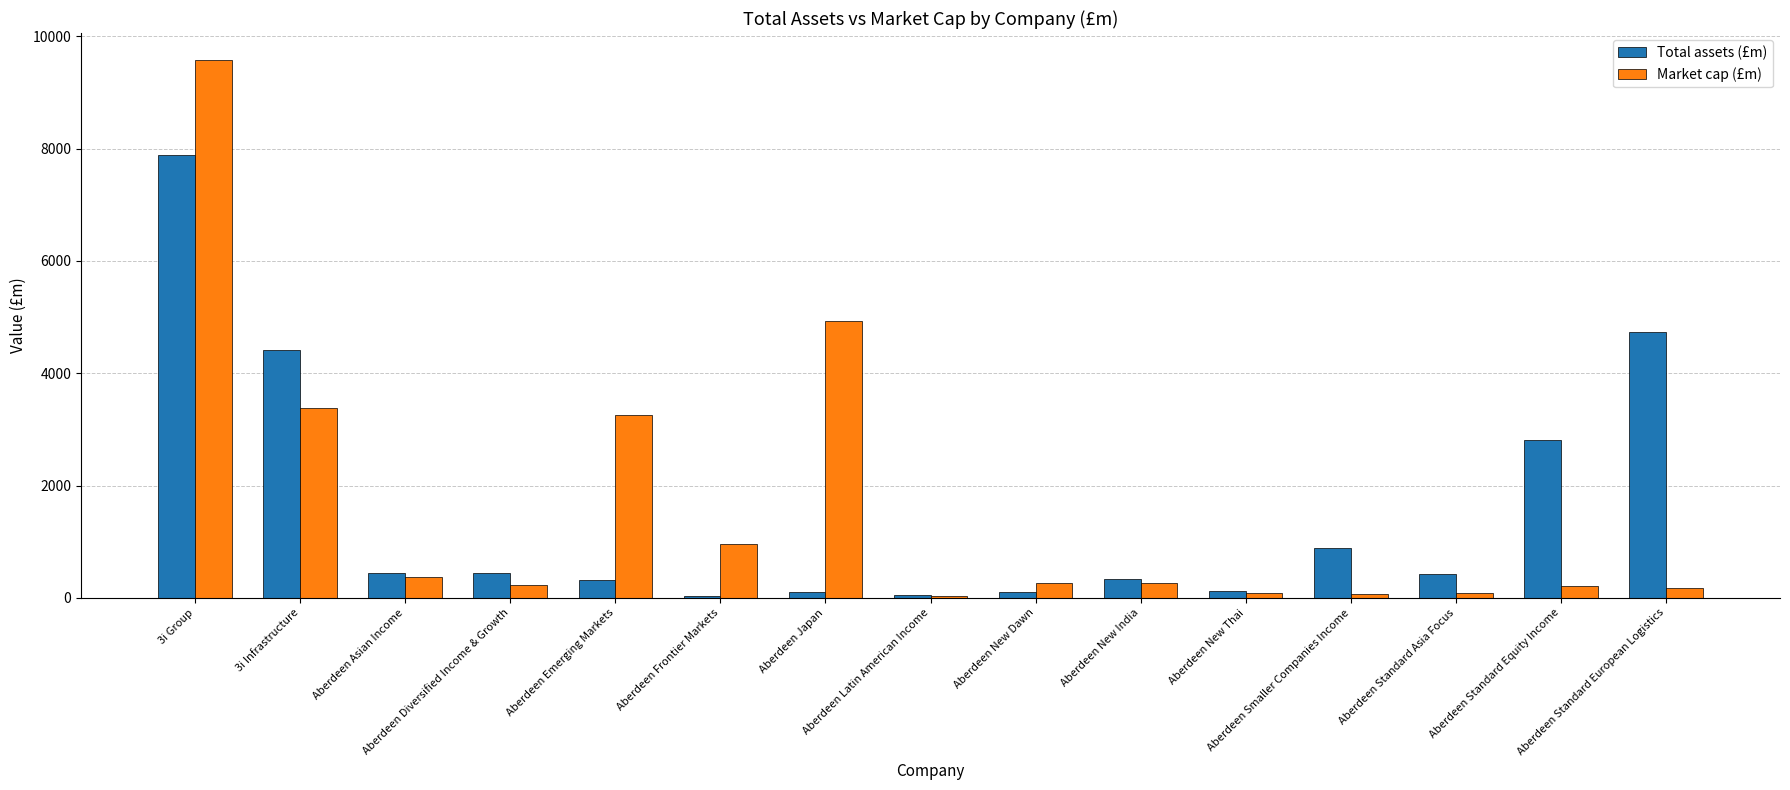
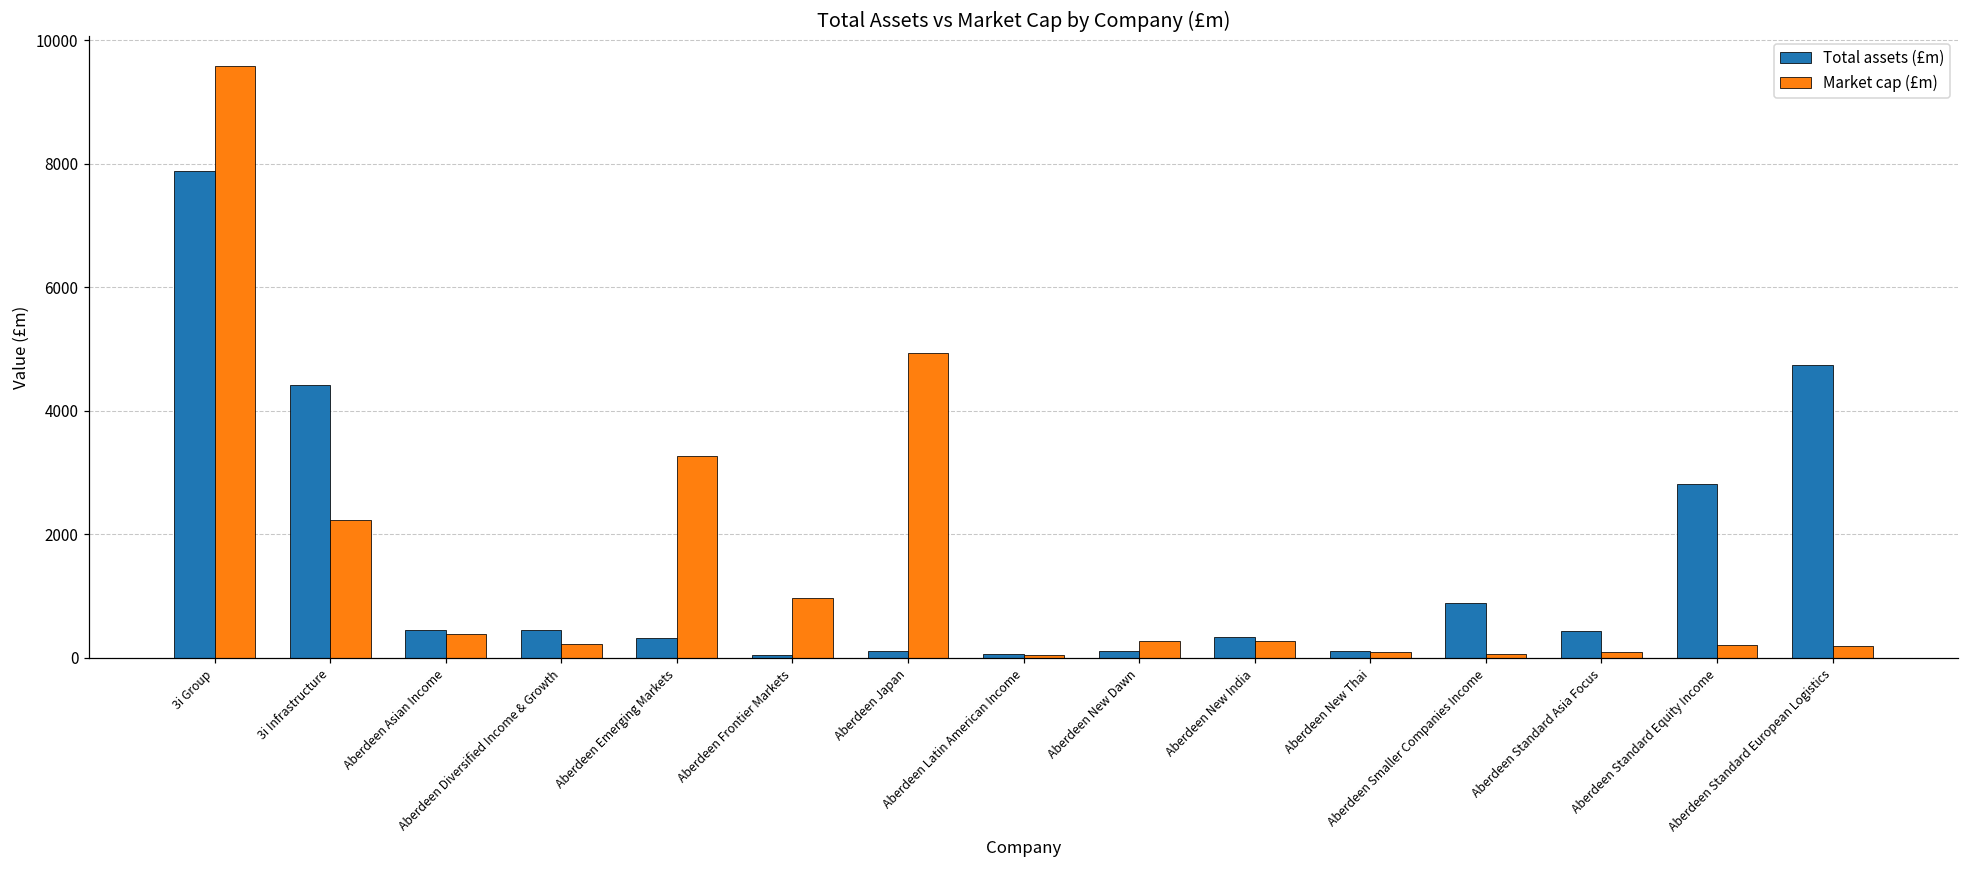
  {
    "Total assets (£m)": {
      "3i Group": 7900,
      "3i Infrastructure": 4400,
      "Aberdeen Asian Income": 400,
      "Aberdeen Diversified Income & Growth": 400,
      "Aberdeen Emerging Markets": 300,
      "Aberdeen Japan": 100,
      "Aberdeen Latin American Income": 100,
      "Aberdeen New Dawn": 100,
      "Aberdeen New India": 300,
      "Aberdeen New Thai": 100,
      "Aberdeen Smaller Companies Income": 900,
      "Aberdeen Standard Asia Focus": 400,
      "Aberdeen Standard Equity Income": 2800,
      "Aberdeen Standard European Logistics": 4700
    },
    "Market cap (£m)": {
      "3i Group": 9600,
-     "3i Infrastructure": 3400,
+     "3i Infrastructure": 2200,
      "Aberdeen Asian Income": 400,
      "Aberdeen Diversified Income & Growth": 200,
      "Aberdeen Emerging Markets": 3300,
      "Aberdeen Frontier Markets": 1000,
      "Aberdeen Japan": 4900,
      "Aberdeen New Dawn": 300,
      "Aberdeen New India": 300,
      "Aberdeen New Thai": 100,
      "Aberdeen Smaller Companies Income": 100,
      "Aberdeen Standard Asia Focus": 100,
      "Aberdeen Standard Equity Income": 200,
      "Aberdeen Standard European Logistics": 200
    }
  }
